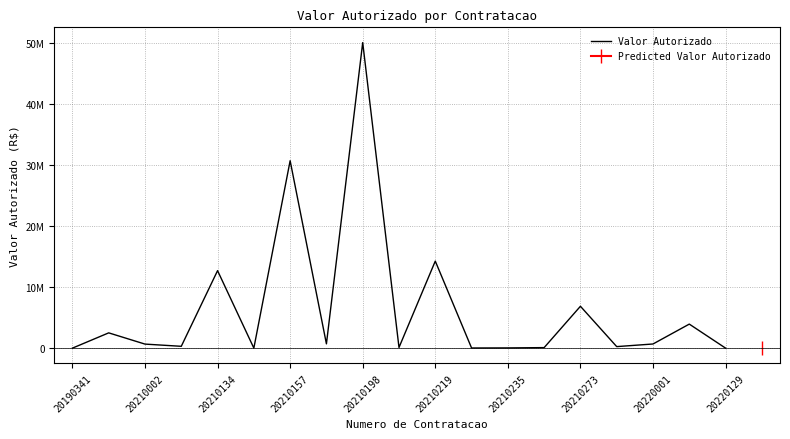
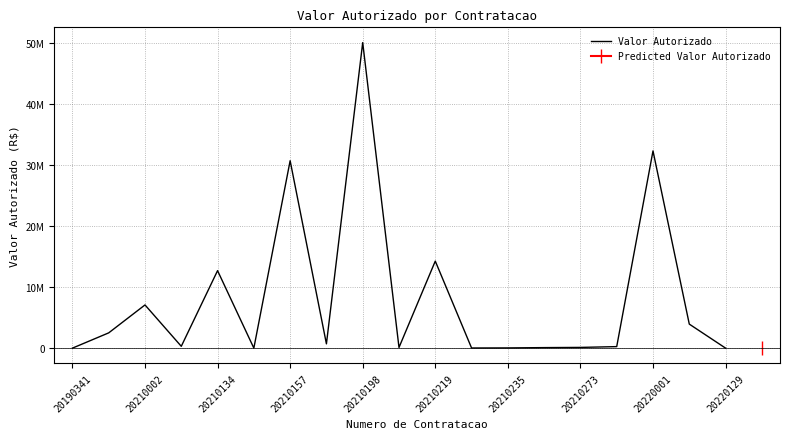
  {
    "Valor Autorizado": {
      "20190341": 0,
-     "20210002": 1000000,
+     "20210002": 7000000,
      "20210134": 13000000,
      "20210157": 31000000,
      "20210198": 50000000,
      "20210219": 14000000,
      "20210235": 0,
-     "20210273": 7000000,
-     "20220001": 1000000,
+     "20210273": 0,
+     "20220001": 32000000,
      "20220129": 0
    }
  }
